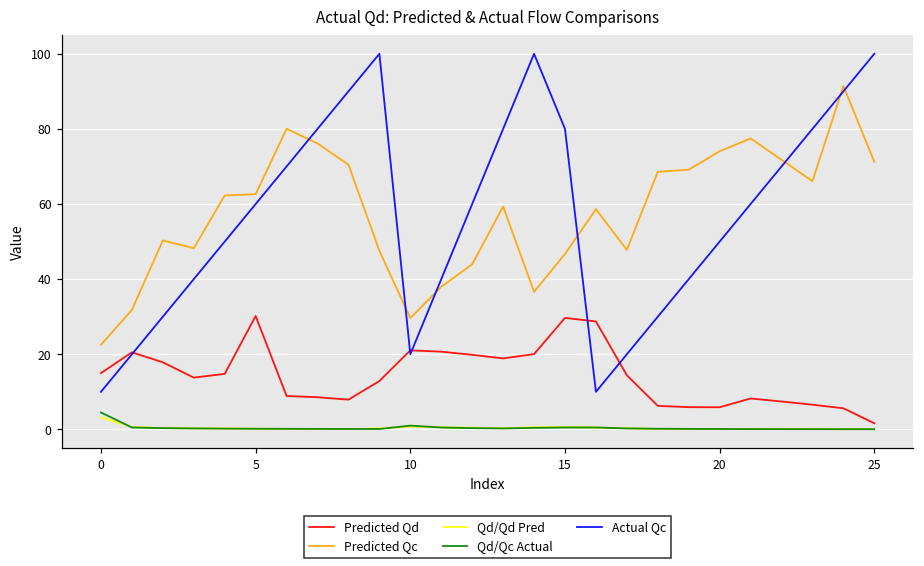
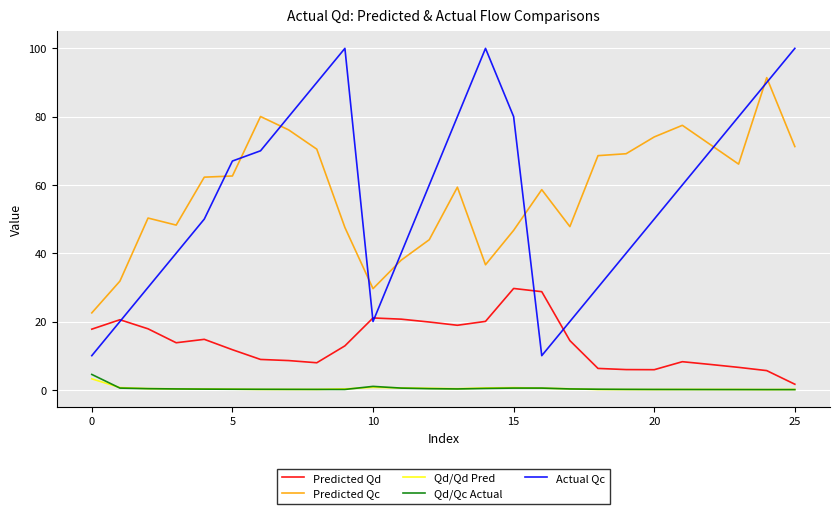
  {
    "Predicted Qd": {
-     "0": 15,
-     "5": 30,
+     "0": 18,
+     "5": 12,
      "10": 21,
      "15": 30,
      "20": 6,
      "25": 2
    },
    "Predicted Qc": {
      "0": 23,
      "5": 63,
      "10": 30,
      "15": 47,
      "20": 74,
      "25": 71
    },
    "Qd/Qd Pred": {
      "0": 3
    },
    "Qd/Qc Actual": {
      "0": 5
    },
    "Actual Qc": {
      "0": 10,
-     "5": 60,
+     "5": 67,
      "10": 20,
      "15": 80,
      "20": 50,
      "25": 100
    }
  }
